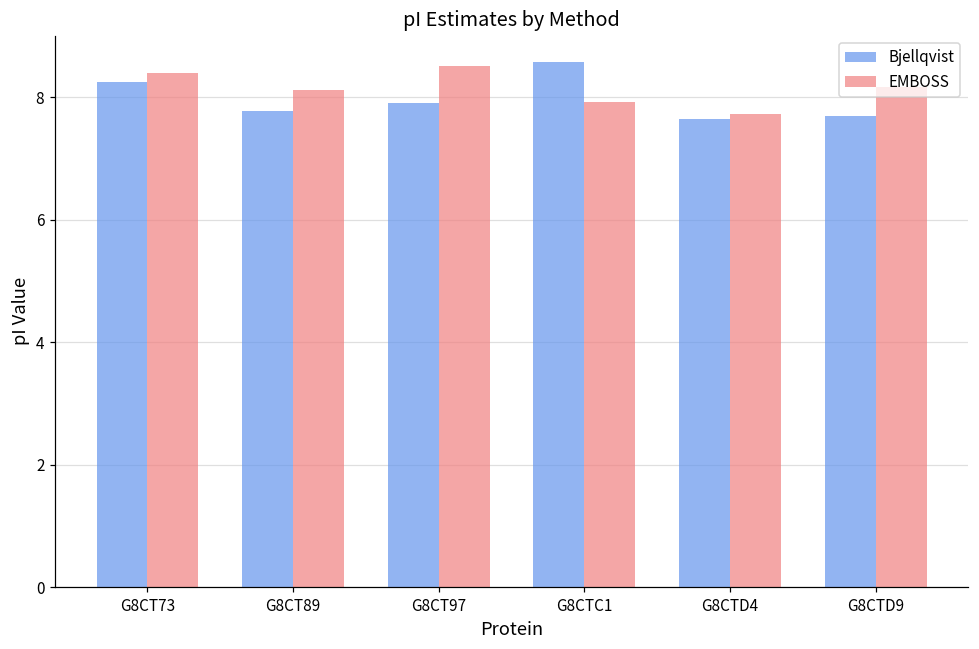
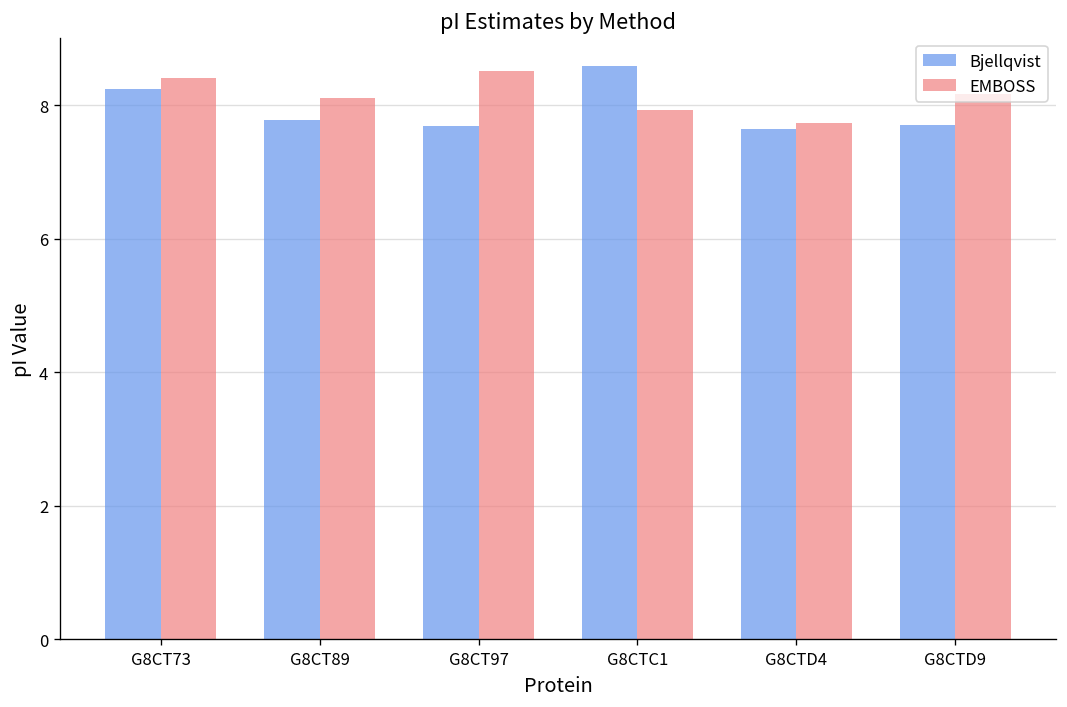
  {
    "Bjellqvist": {
      "G8CT73": 8.2,
      "G8CT89": 7.8,
-     "G8CT97": 7.9,
+     "G8CT97": 7.7,
      "G8CTC1": 8.6,
      "G8CTD4": 7.6,
      "G8CTD9": 7.7
    },
    "EMBOSS": {
      "G8CT73": 8.4,
      "G8CT89": 8.1,
      "G8CT97": 8.5,
      "G8CTC1": 7.9,
      "G8CTD4": 7.7
    }
  }
